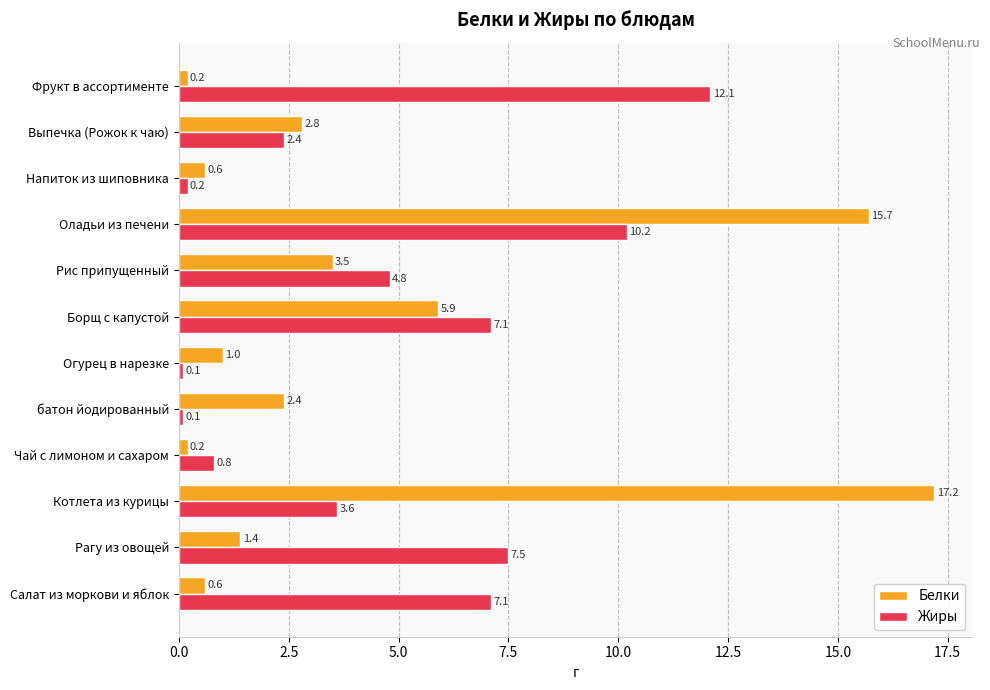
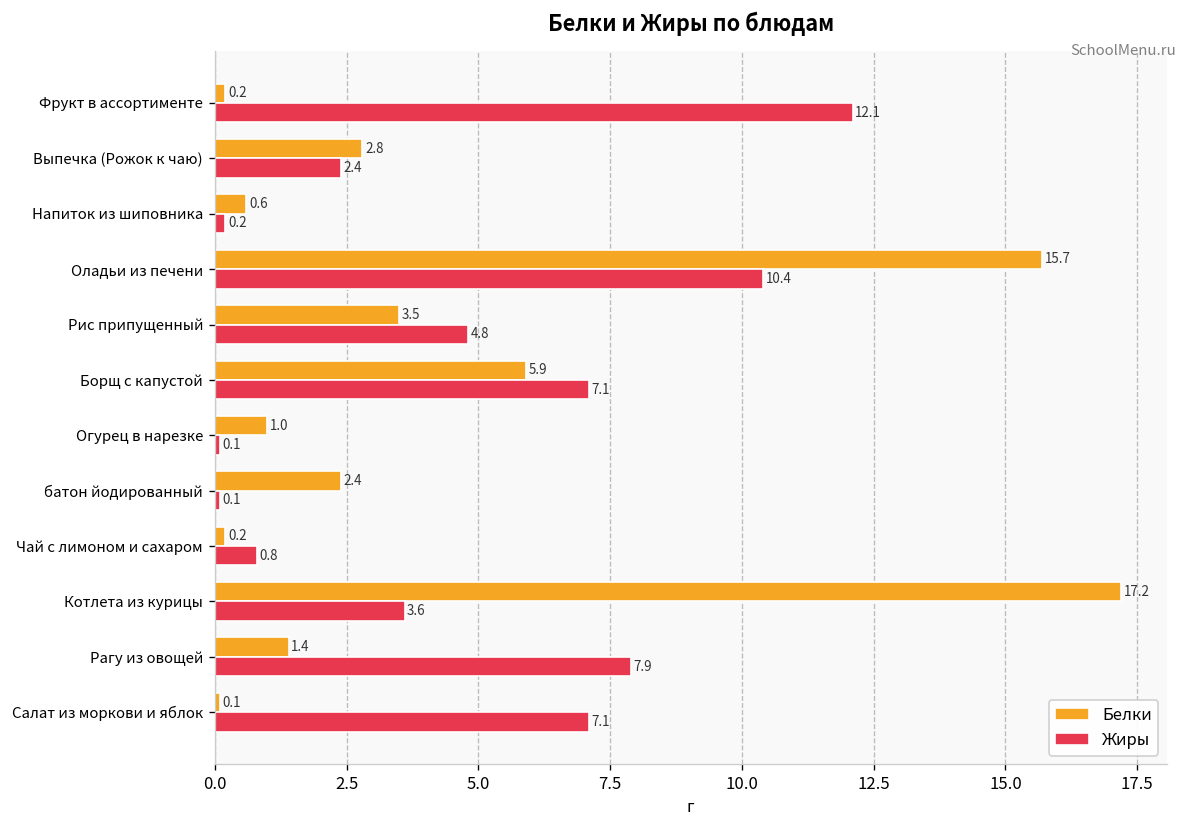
  {
    "Белки": {
      "Фрукт в ассортименте": 0.2,
      "Выпечка (Рожок к чаю)": 2.8,
      "Напиток из шиповника": 0.6,
      "Оладьи из печени": 15.7,
      "Рис припущенный": 3.5,
      "Борщ с капустой": 5.9,
      "Огурец в нарезке": 1.0,
      "батон йодированный": 2.4,
      "Чай с лимоном и сахаром": 0.2,
      "Котлета из курицы": 17.2,
      "Рагу из овощей": 1.4,
-     "Салат из моркови и яблок": 0.6
+     "Салат из моркови и яблок": 0.1
    },
    "Жиры": {
      "Фрукт в ассортименте": 12.1,
      "Выпечка (Рожок к чаю)": 2.4,
      "Напиток из шиповника": 0.2,
-     "Оладьи из печени": 10.2,
+     "Оладьи из печени": 10.4,
      "Рис припущенный": 4.8,
      "Борщ с капустой": 7.1,
      "Огурец в нарезке": 0.1,
      "батон йодированный": 0.1,
      "Чай с лимоном и сахаром": 0.8,
      "Котлета из курицы": 3.6,
-     "Рагу из овощей": 7.5,
+     "Рагу из овощей": 7.9,
      "Салат из моркови и яблок": 7.1
    }
  }
